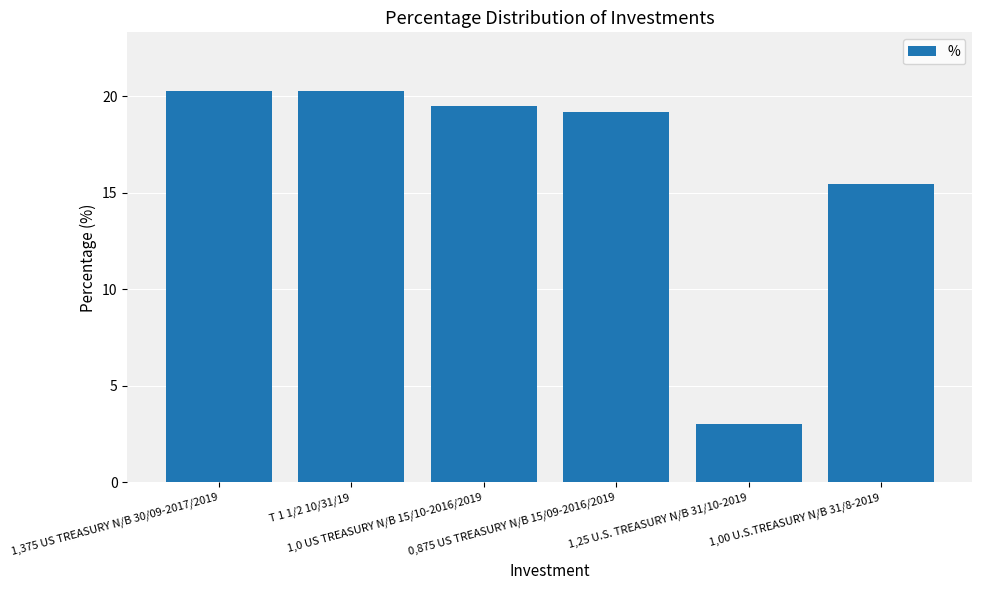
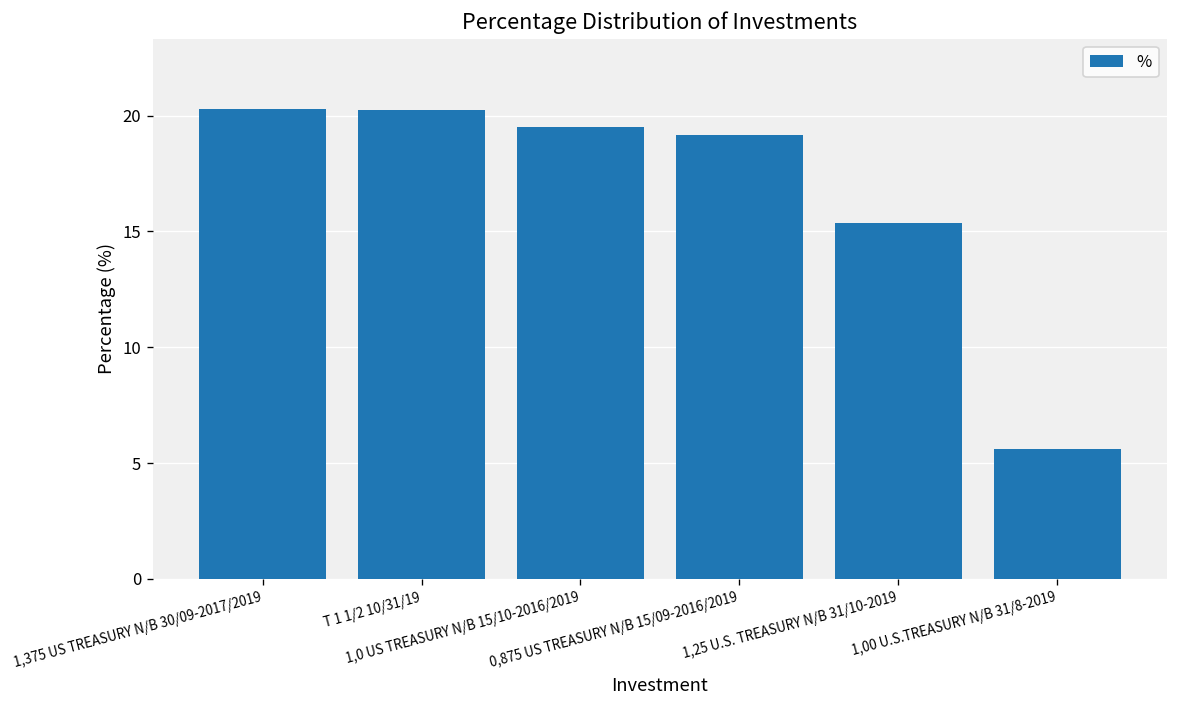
  {
    "1,375 US TREASURY N/B 30/09-2017/2019": 20.3,
    "T 1 1/2 10/31/19": 20.3,
    "1,0 US TREASURY N/B 15/10-2016/2019": 19.5,
    "0,875 US TREASURY N/B 15/09-2016/2019": 19.2,
-   "1,25 U.S. TREASURY N/B 31/10-2019": 3.0,
-   "1,00 U.S.TREASURY N/B 31/8-2019": 15.5
+   "1,25 U.S. TREASURY N/B 31/10-2019": 15.3,
+   "1,00 U.S.TREASURY N/B 31/8-2019": 5.6
  }
